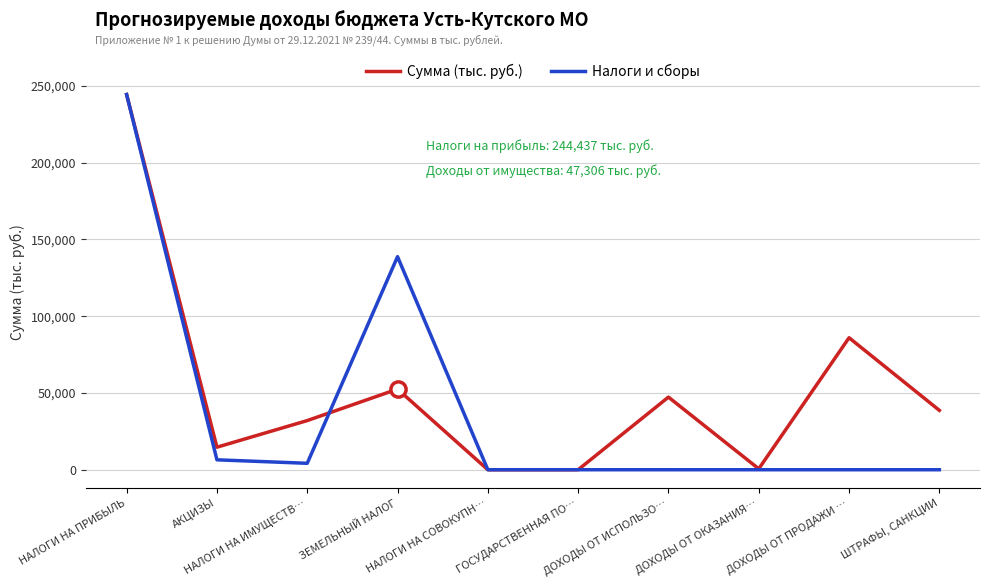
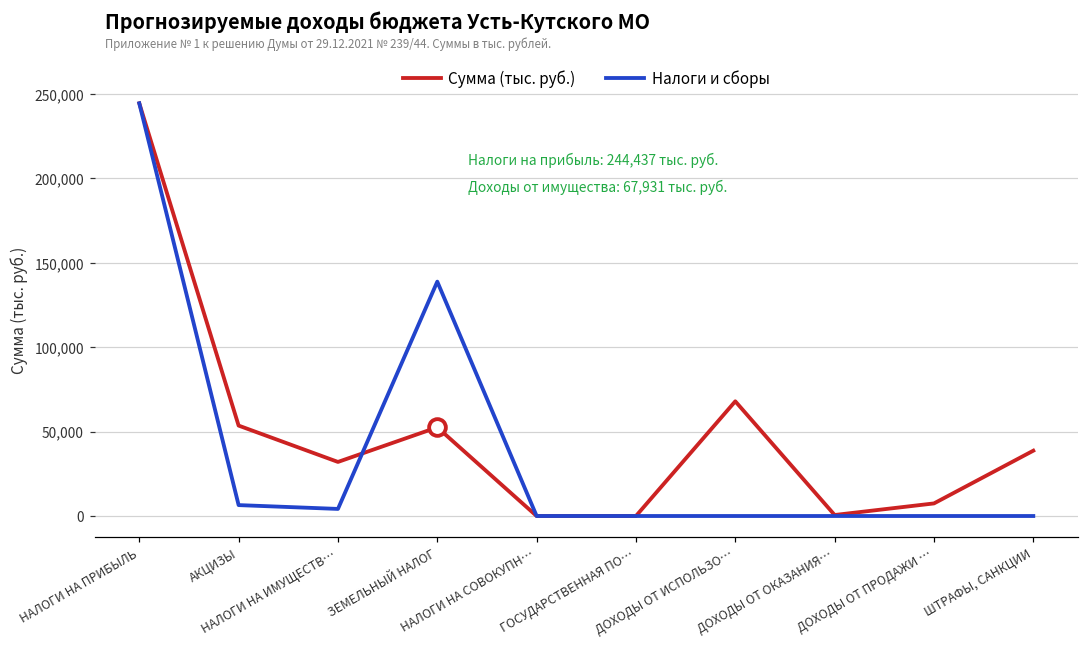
  {
    "Сумма (тыс. руб.)": {
-     "АКЦИЗЫ": "15,000",
-     "ДОХОДЫ ОТ ИСПОЛЬЗО…": "47,306",
-     "ДОХОДЫ ОТ ПРОДАЖИ …": "86,000"
+     "АКЦИЗЫ": "54,000",
+     "ДОХОДЫ ОТ ИСПОЛЬЗО…": "67,931",
+     "ДОХОДЫ ОТ ПРОДАЖИ …": "7,000"
    },
    "Налоги и сборы": {
      "АКЦИЗЫ": "6,000",
      "НАЛОГИ НА ИМУЩЕСТВ…": "4,000",
      "ЗЕМЕЛЬНЫЙ НАЛОГ": "139,000",
      "ДОХОДЫ ОТ ИСПОЛЬЗО…": "0",
      "ДОХОДЫ ОТ ПРОДАЖИ …": "0",
      "ШТРАФЫ, САНКЦИИ": "0"
    }
  }
